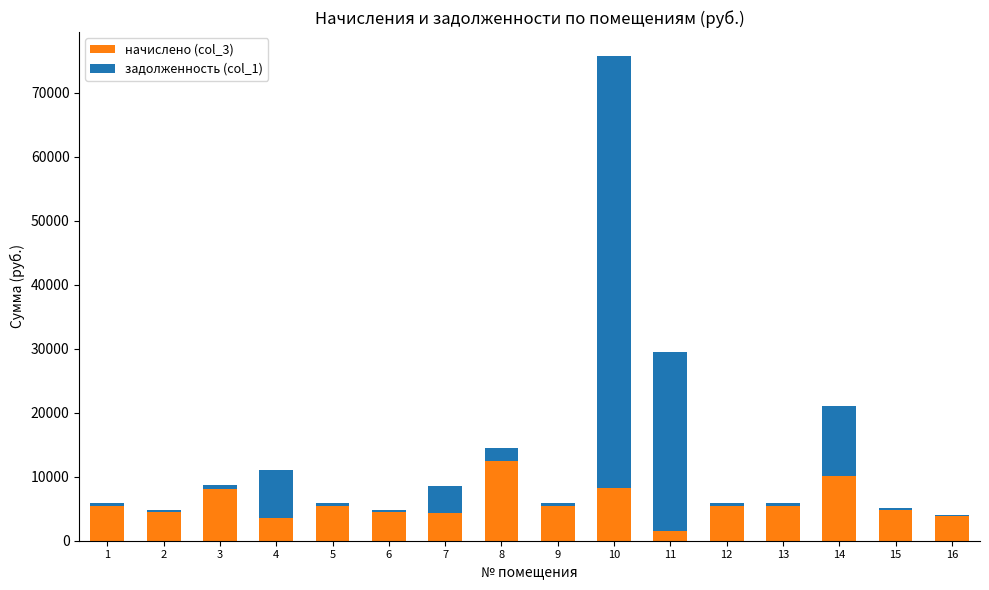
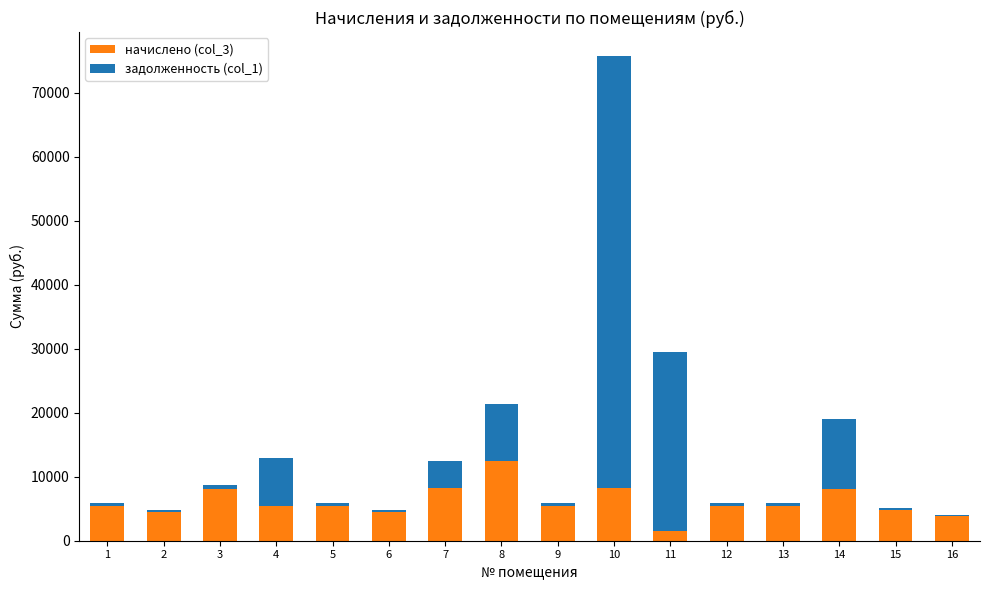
  {
    "начислено (col_3)": {
      "1": 5000,
      "2": 4000,
      "3": 8000,
-     "4": 4000,
+     "4": 5000,
      "5": 5000,
      "6": 4000,
-     "7": 4000,
+     "7": 8000,
      "8": 13000,
      "9": 5000,
      "10": 8000,
      "11": 1000,
      "12": 5000,
      "13": 5000,
-     "14": 10000,
+     "14": 8000,
      "15": 5000,
      "16": 4000
    },
    "задолженность (col_1)": {
      "1": 0,
      "3": 1000,
      "4": 8000,
      "5": 0,
      "7": 4000,
-     "8": 2000,
+     "8": 9000,
      "9": 0,
      "10": 68000,
      "11": 28000,
      "12": 0,
      "13": 0,
      "14": 11000,
      "15": 0
    }
  }
